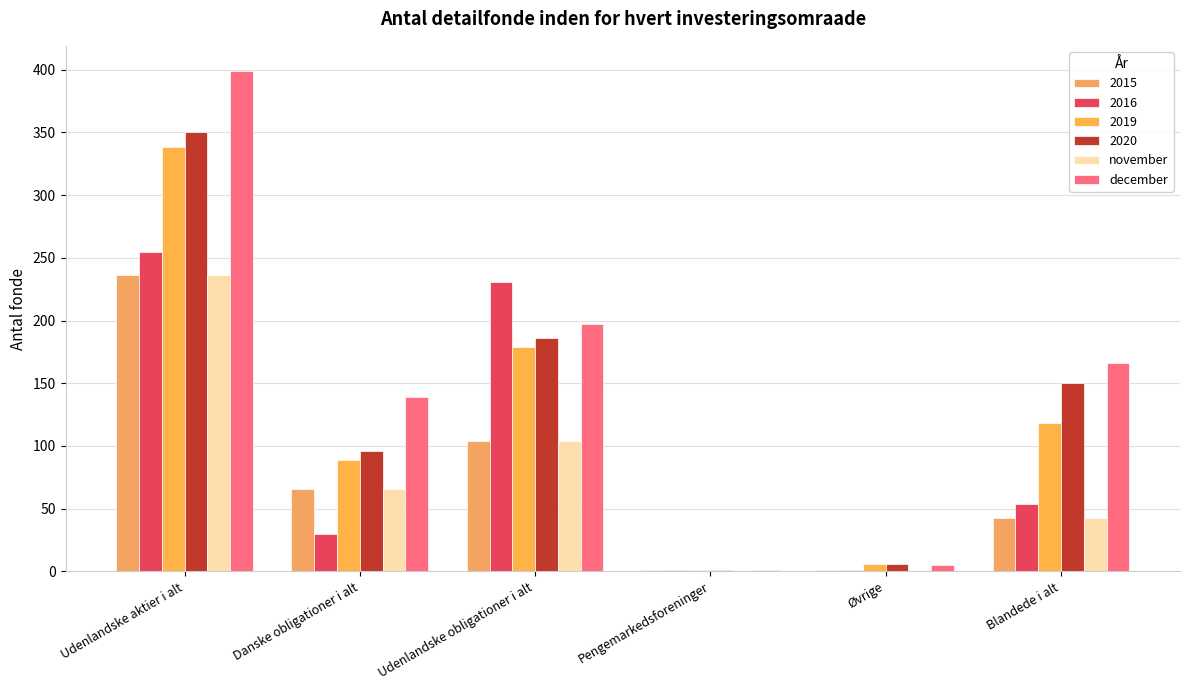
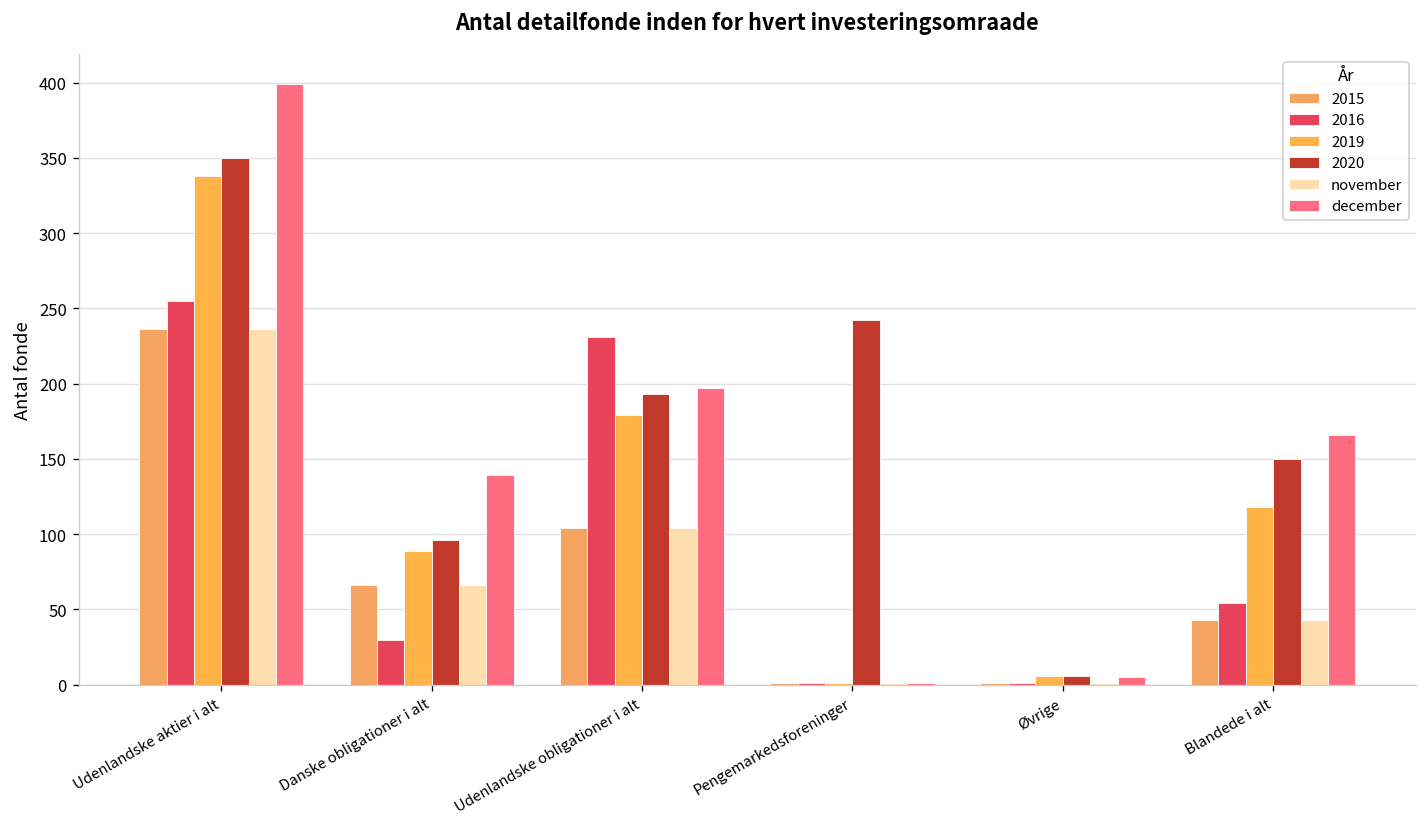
  {
    "2016": {
      "Udenlandske aktier i alt": 255,
      "Danske obligationer i alt": 30,
      "Udenlandske obligationer i alt": 231,
      "Blandede i alt": 54
    },
    "2020": {
      "Udenlandske aktier i alt": 350,
      "Danske obligationer i alt": 96,
-     "Udenlandske obligationer i alt": 186,
-     "Pengemarkedsforeninger": 1,
+     "Udenlandske obligationer i alt": 193,
+     "Pengemarkedsforeninger": 242,
      "Øvrige": 6,
      "Blandede i alt": 150
    },
    "november": {
      "Udenlandske aktier i alt": 236,
      "Danske obligationer i alt": 66,
      "Udenlandske obligationer i alt": 104,
      "Blandede i alt": 43
    },
    "december": {
      "Udenlandske aktier i alt": 399,
      "Danske obligationer i alt": 139,
      "Udenlandske obligationer i alt": 197,
      "Øvrige": 5,
      "Blandede i alt": 166
    }
  }
